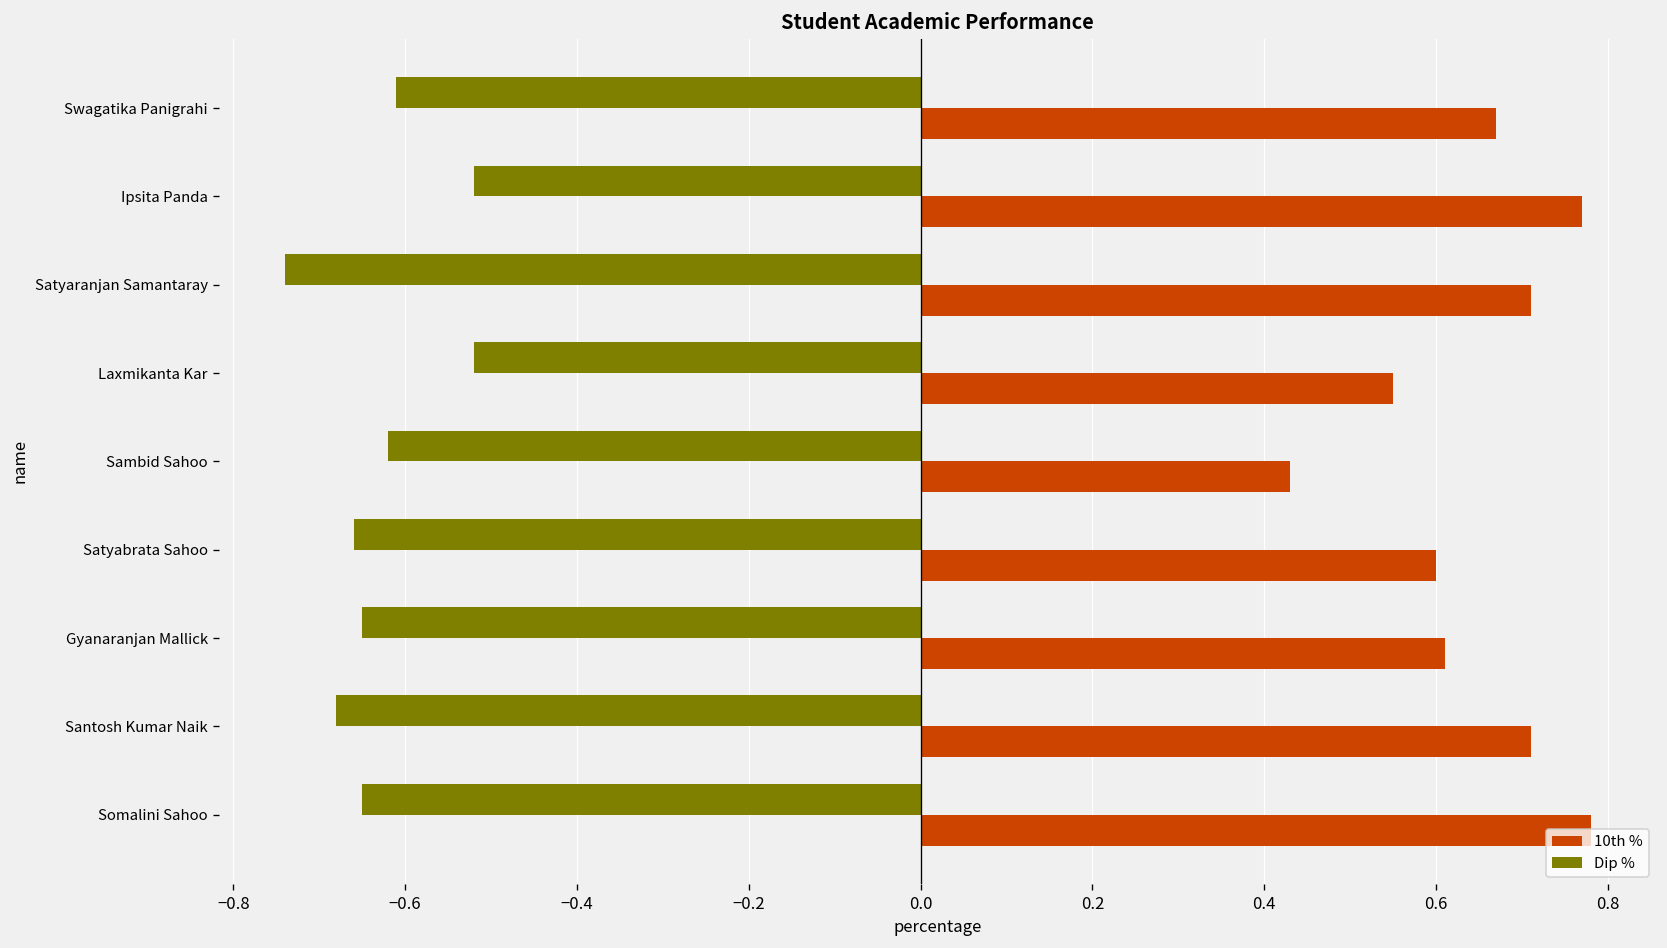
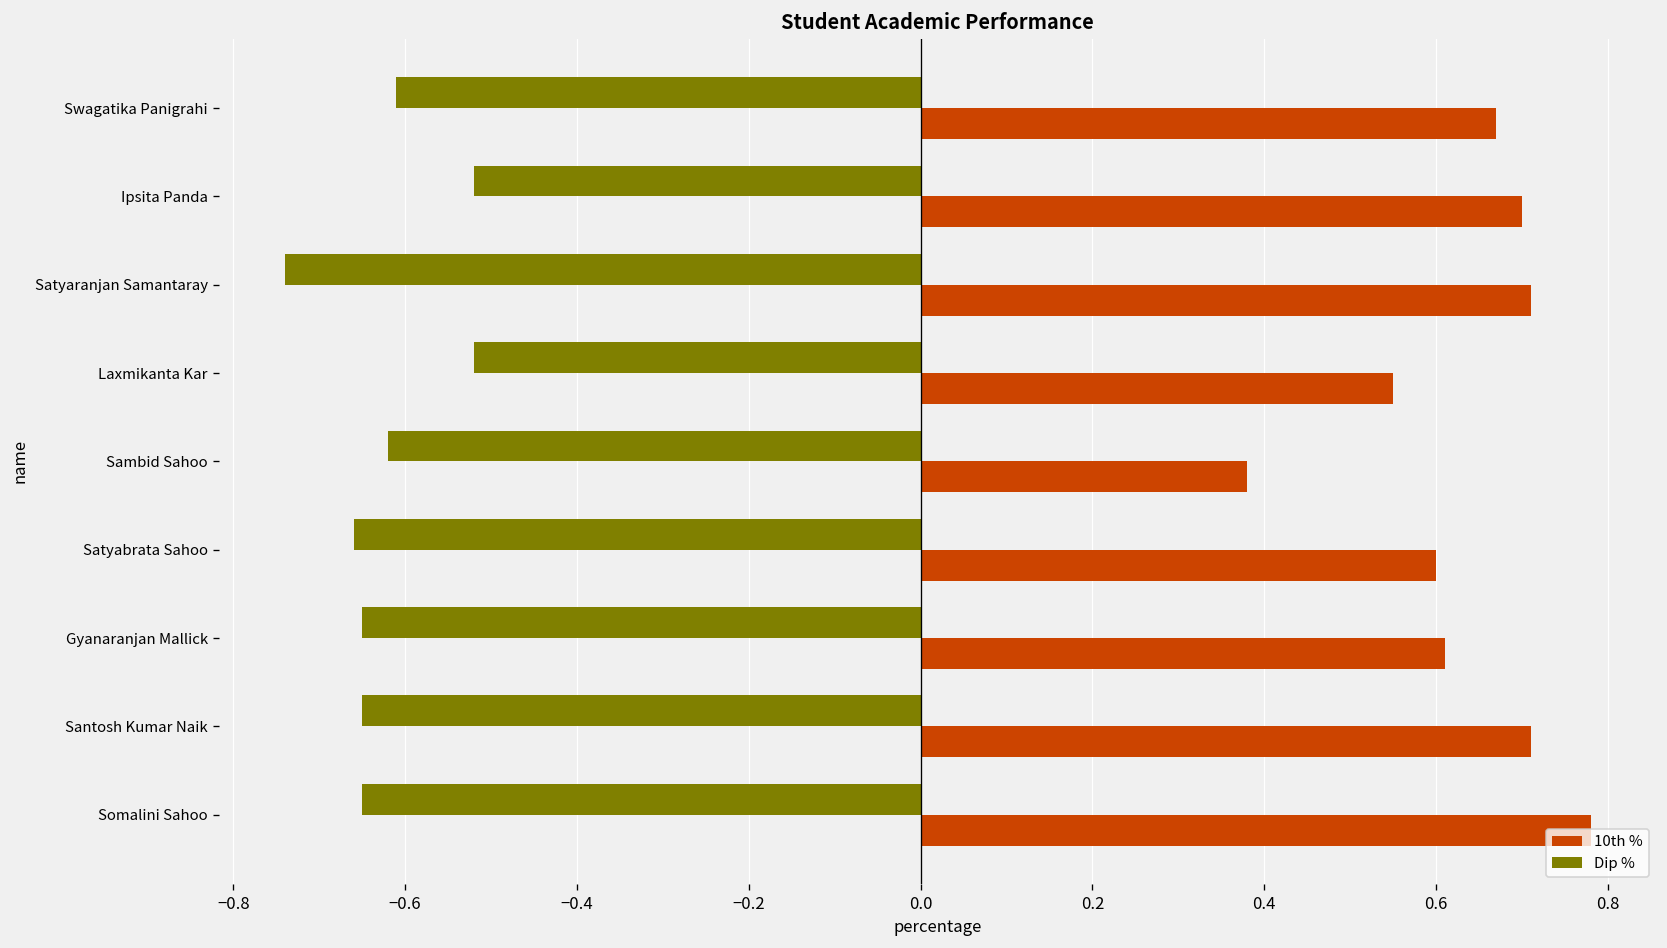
  {
    "10th %": {
      "Swagatika Panigrahi": 0.67,
-     "Ipsita Panda": 0.77,
+     "Ipsita Panda": 0.70,
      "Satyaranjan Samantaray": 0.71,
      "Laxmikanta Kar": 0.55,
-     "Sambid Sahoo": 0.43,
+     "Sambid Sahoo": 0.38,
      "Satyabrata Sahoo": 0.60,
      "Gyanaranjan Mallick": 0.61,
      "Santosh Kumar Naik": 0.71
    },
    "Dip %": {
      "Swagatika Panigrahi": -0.61,
      "Ipsita Panda": -0.52,
      "Satyaranjan Samantaray": -0.74,
      "Laxmikanta Kar": -0.52,
      "Sambid Sahoo": -0.62,
      "Satyabrata Sahoo": -0.66,
      "Gyanaranjan Mallick": -0.65,
-     "Santosh Kumar Naik": -0.68,
+     "Santosh Kumar Naik": -0.65,
      "Somalini Sahoo": -0.65
    }
  }
